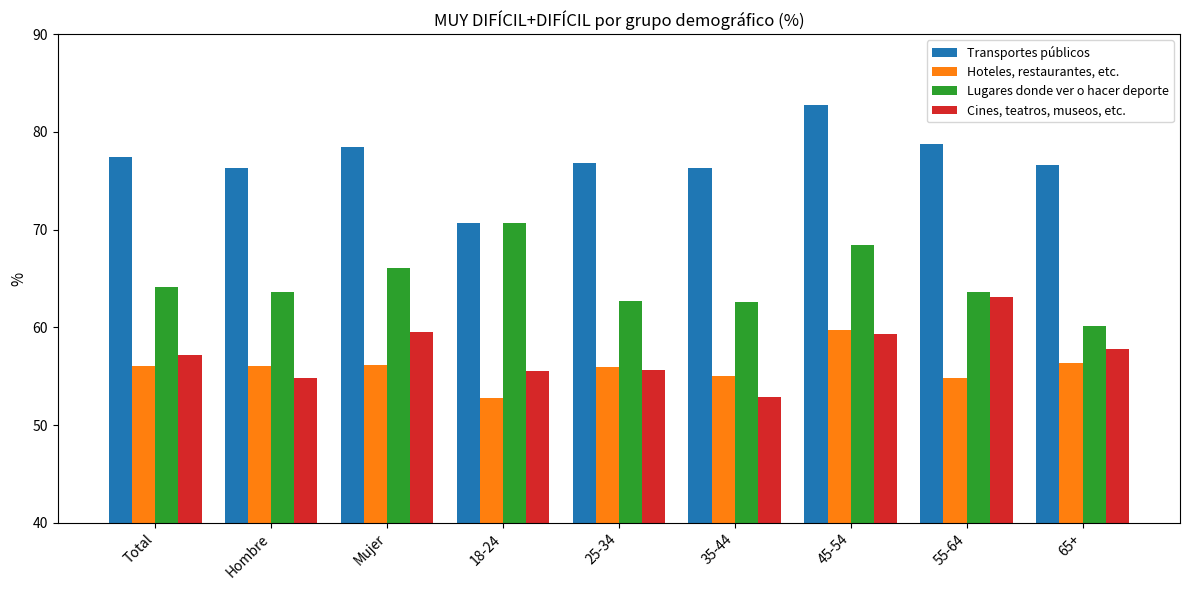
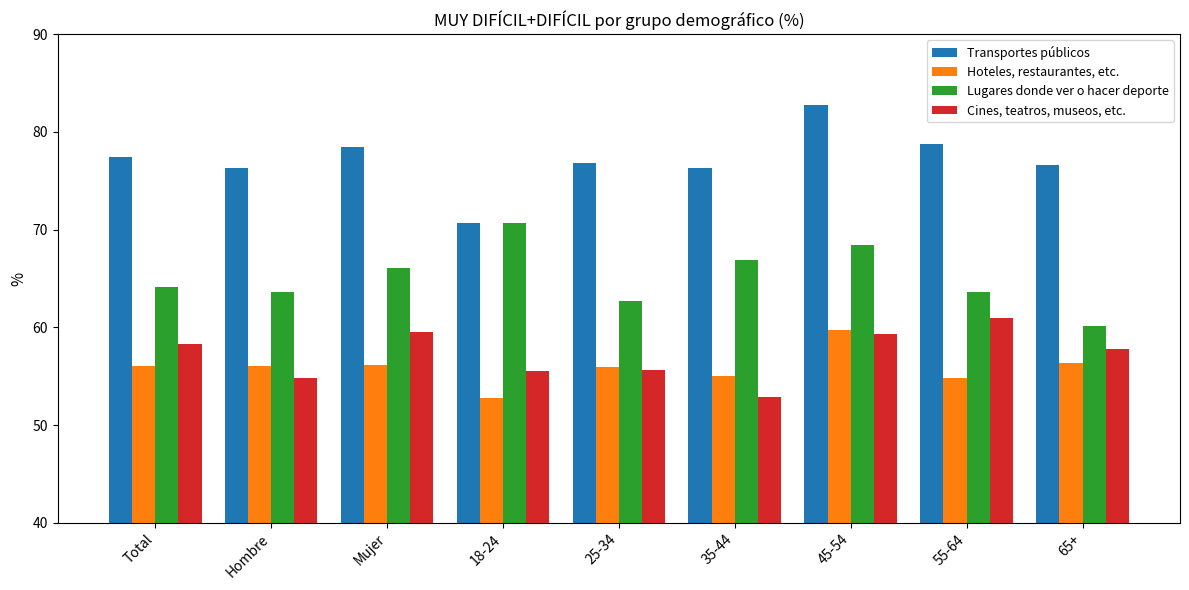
  {
    "Transportes públicos": {
      "Total": 77,
      "Hombre": 76,
      "Mujer": 79,
      "18-24": 71,
      "25-34": 77,
      "35-44": 76,
      "45-54": 83,
      "55-64": 79,
      "65+": 77
    },
    "Hoteles, restaurantes, etc.": {
      "Total": 56,
      "Hombre": 56,
      "Mujer": 56,
      "18-24": 53,
      "25-34": 56,
      "35-44": 55,
      "45-54": 60,
      "55-64": 55,
      "65+": 56
    },
    "Lugares donde ver o hacer deporte": {
      "Total": 64,
      "Hombre": 64,
      "Mujer": 66,
      "18-24": 71,
      "25-34": 63,
-     "35-44": 63,
+     "35-44": 67,
      "45-54": 68,
      "55-64": 64,
      "65+": 60
    },
    "Cines, teatros, museos, etc.": {
-     "Total": 57,
+     "Total": 58,
      "Hombre": 55,
      "Mujer": 60,
      "18-24": 56,
      "25-34": 56,
      "35-44": 53,
      "45-54": 59,
-     "55-64": 63,
+     "55-64": 61,
      "65+": 58
    }
  }
